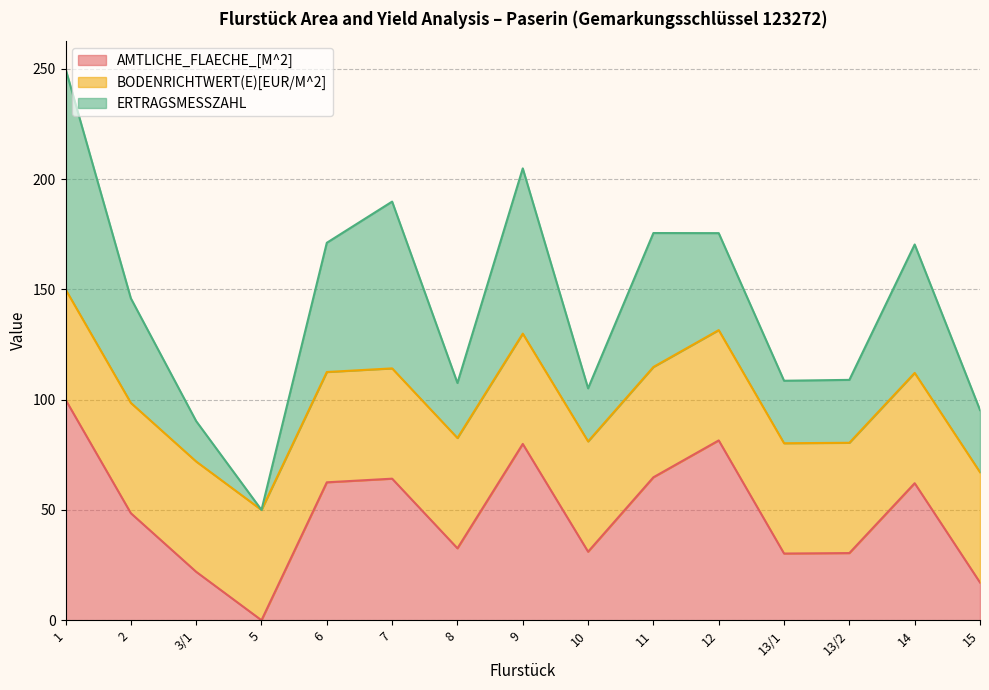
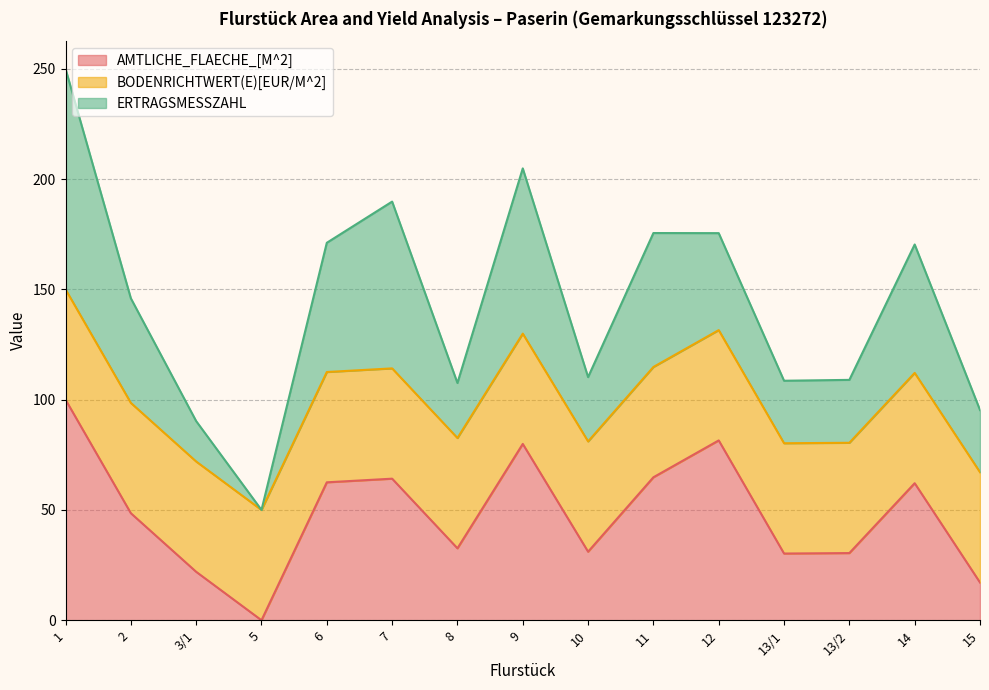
  {
    "AMTLICHE_FLAECHE_[M^2]": {
      "1": 100,
      "2": 49,
      "3/1": 22,
      "5": 0,
      "6": 63,
      "7": 64,
      "8": 33,
      "9": 80,
      "10": 31,
      "11": 65,
      "12": 82,
      "13/1": 30,
      "13/2": 30,
      "14": 62,
      "15": 17
    },
    "BODENRICHTWERT(E)[EUR/M^2]": {
      "1": 50,
      "2": 50,
      "3/1": 50,
      "6": 50,
      "7": 50,
      "8": 50,
      "9": 50,
      "10": 50,
      "11": 50,
      "12": 50,
      "13/1": 50,
      "13/2": 50,
      "14": 50,
      "15": 50
    },
    "ERTRAGSMESSZAHL": {
      "1": 100,
      "2": 47,
      "3/1": 18,
      "6": 59,
      "7": 76,
      "8": 25,
      "9": 75,
-     "10": 24,
+     "10": 29,
      "11": 61,
      "12": 44,
      "13/1": 28,
      "13/2": 29,
      "14": 58,
      "15": 28
    }
  }
